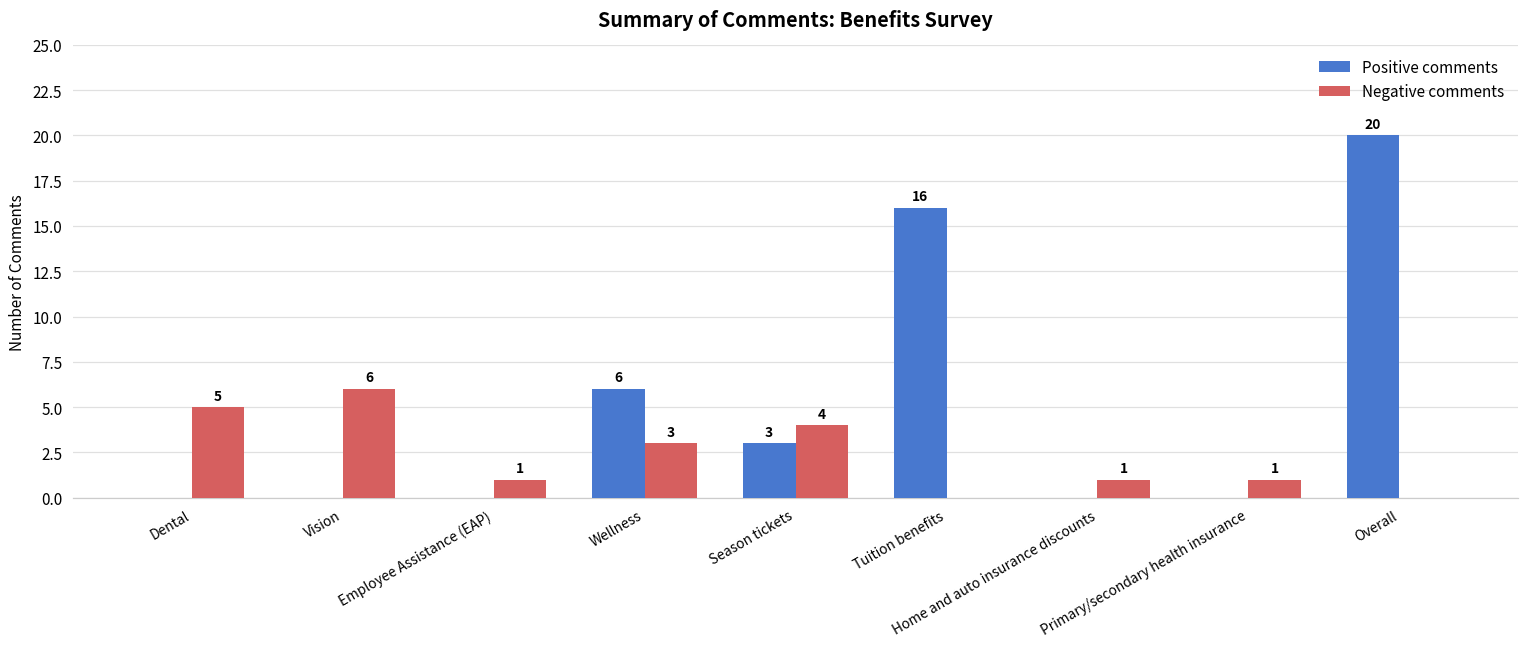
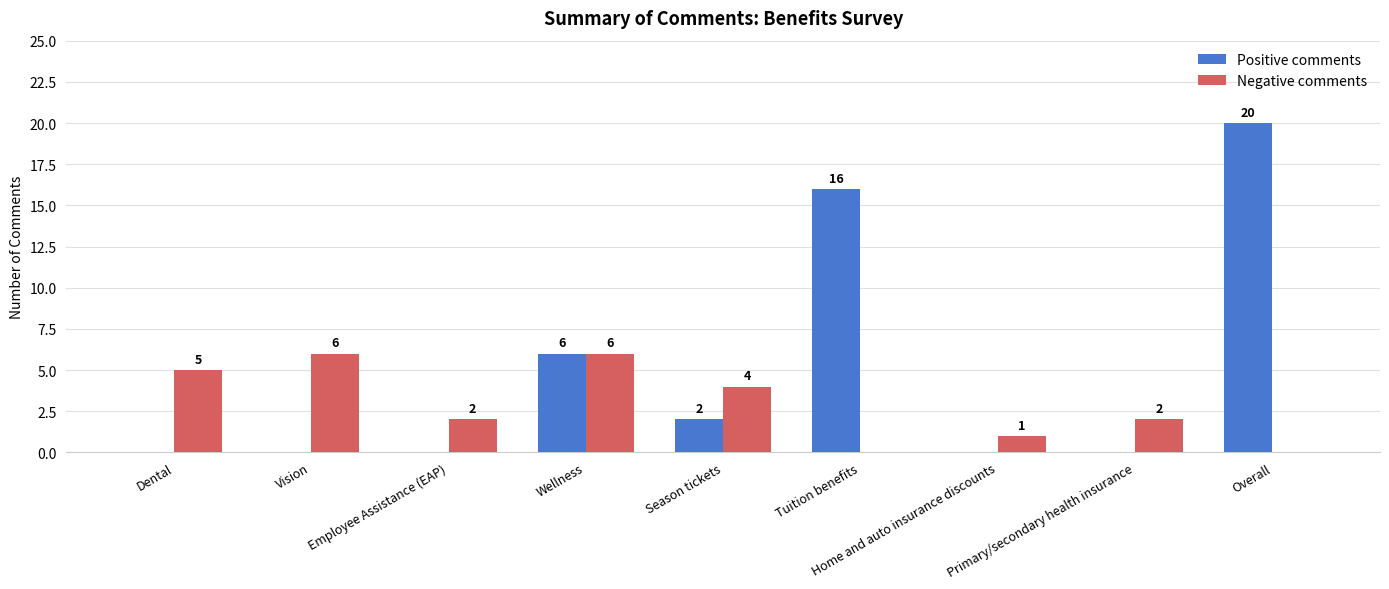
  {
    "Positive comments": {
      "Wellness": 6,
-     "Season tickets": 3,
+     "Season tickets": 2,
      "Tuition benefits": 16,
      "Overall": 20
    },
    "Negative comments": {
      "Dental": 5,
      "Vision": 6,
-     "Employee Assistance (EAP)": 1,
-     "Wellness": 3,
+     "Employee Assistance (EAP)": 2,
+     "Wellness": 6,
      "Season tickets": 4,
      "Home and auto insurance discounts": 1,
-     "Primary/secondary health insurance": 1
+     "Primary/secondary health insurance": 2
    }
  }
